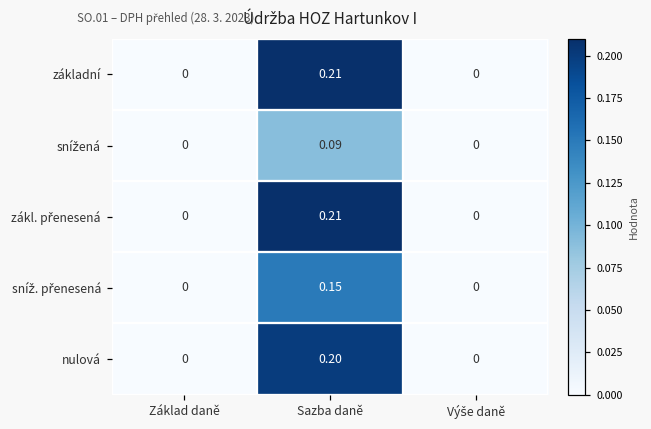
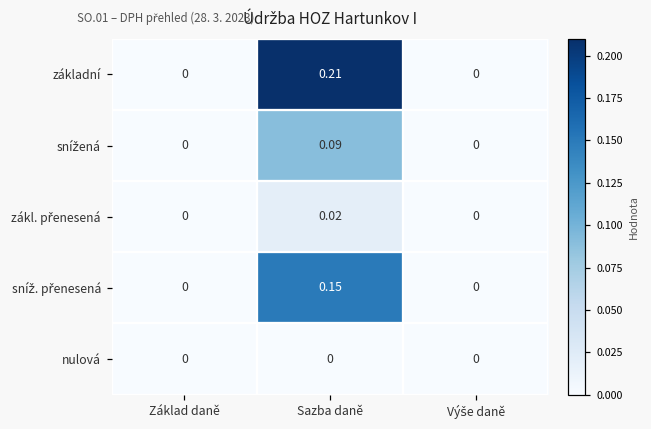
  {
    "základní": {
      "Základ daně": 0,
      "Sazba daně": 0.21,
      "Výše daně": 0
    },
    "snížená": {
      "Základ daně": 0,
      "Sazba daně": 0.09,
      "Výše daně": 0
    },
    "zákl. přenesená": {
      "Základ daně": 0,
-     "Sazba daně": 0.21,
+     "Sazba daně": 0.02,
      "Výše daně": 0
    },
    "sníž. přenesená": {
      "Základ daně": 0,
      "Sazba daně": 0.15,
      "Výše daně": 0
    },
    "nulová": {
      "Základ daně": 0,
-     "Sazba daně": 0.20,
+     "Sazba daně": 0,
      "Výše daně": 0
    }
  }
